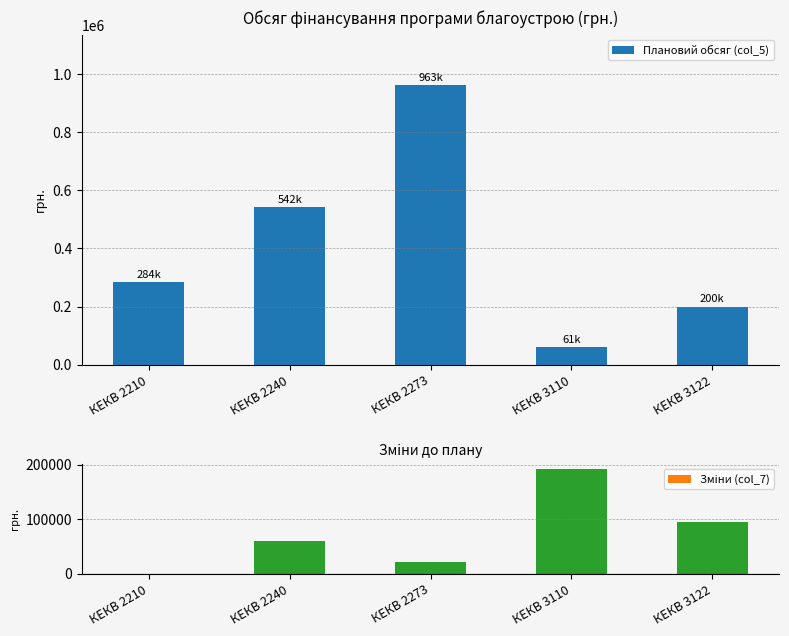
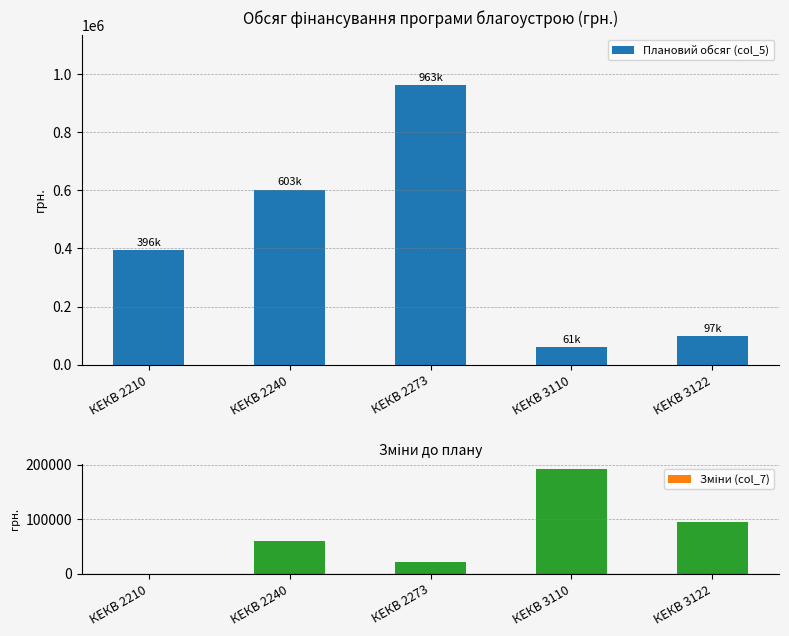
  {
    "Обсяг фінансування програми благоустрою (грн.)": {
-     "КЕКВ 2210": "284k",
-     "КЕКВ 2240": "542k",
+     "КЕКВ 2210": "396k",
+     "КЕКВ 2240": "603k",
      "КЕКВ 2273": "963k",
      "КЕКВ 3110": "61k",
-     "КЕКВ 3122": "200k"
+     "КЕКВ 3122": "97k"
    },
    "Зміни до плану": {
      "КЕКВ 2210": "0",
      "КЕКВ 2240": "60000",
      "КЕКВ 2273": "20000",
      "КЕКВ 3110": "190000",
      "КЕКВ 3122": "100000"
    }
  }
